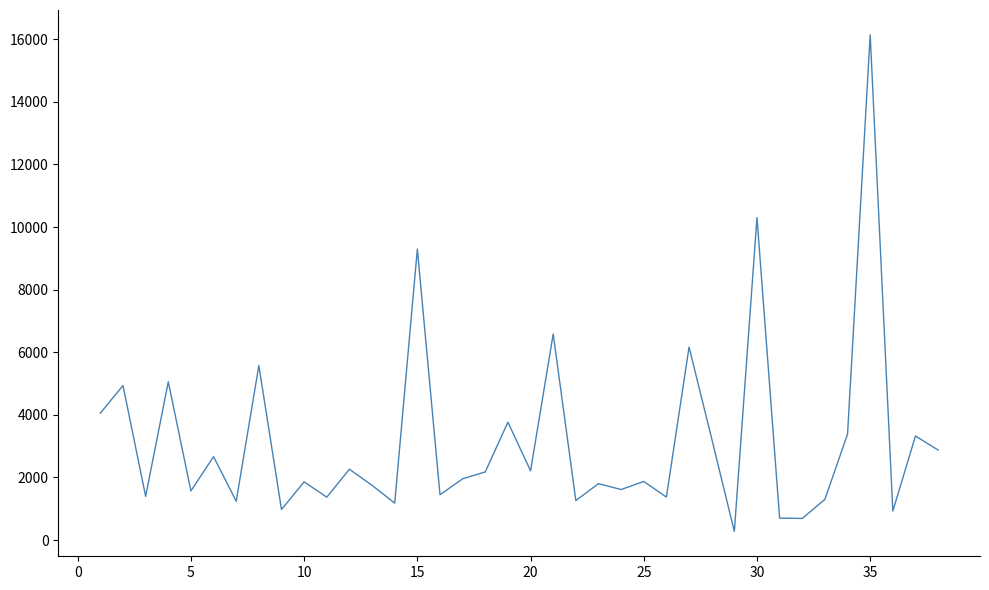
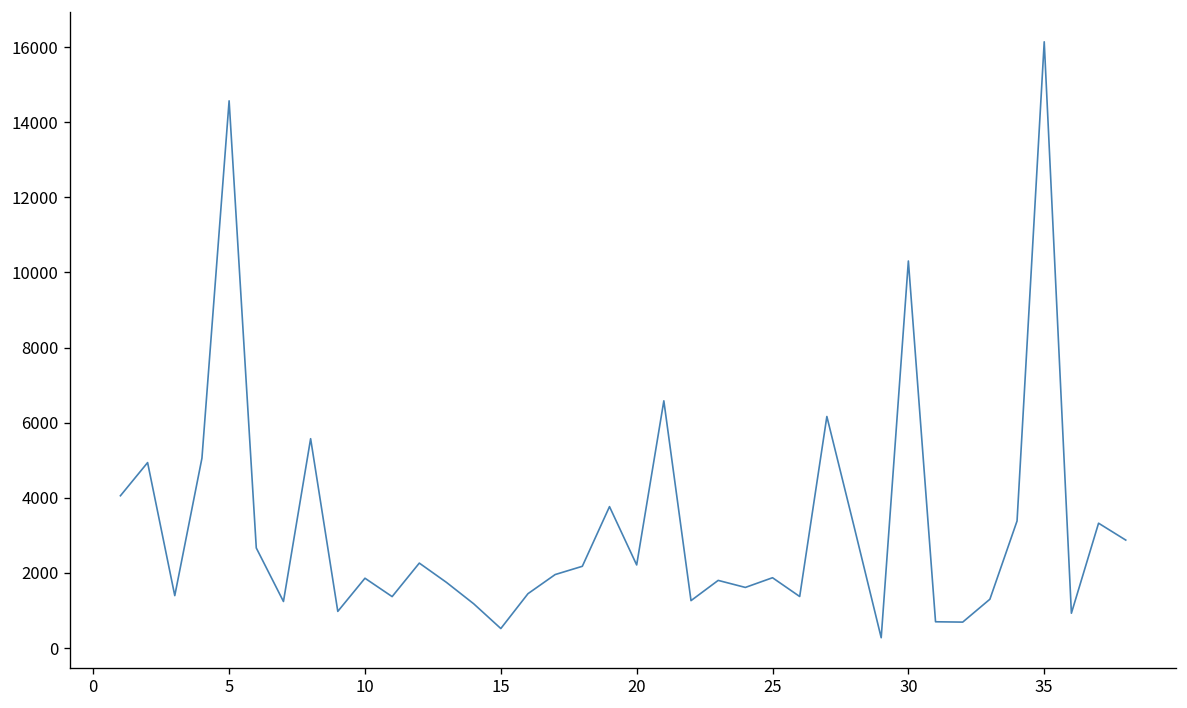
  {
-   "5": 1600,
+   "5": 14600,
    "10": 1900,
-   "15": 9300,
+   "15": 500,
    "20": 2200,
    "25": 1900,
    "30": 10300,
    "35": 16100
  }
